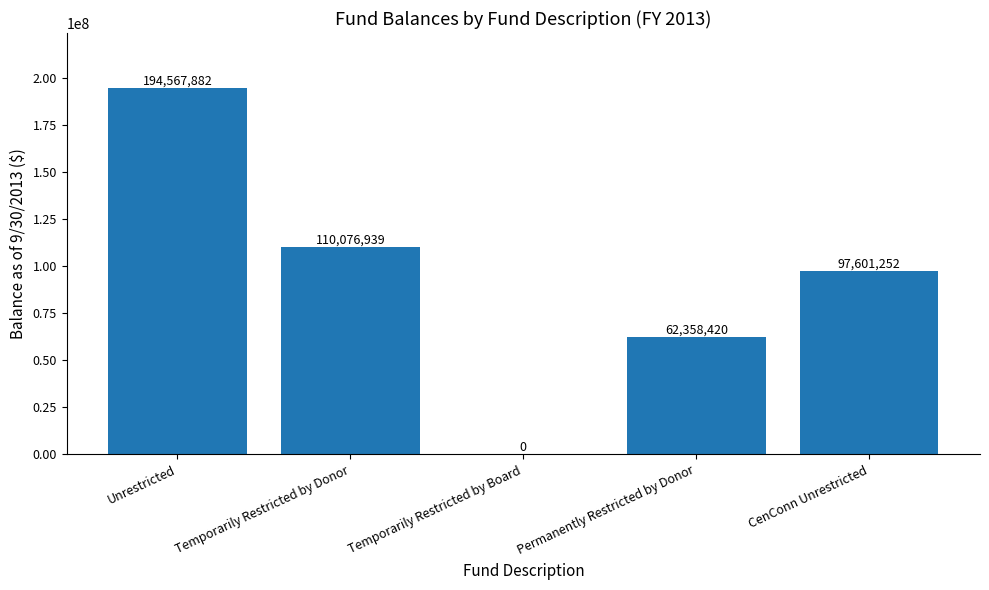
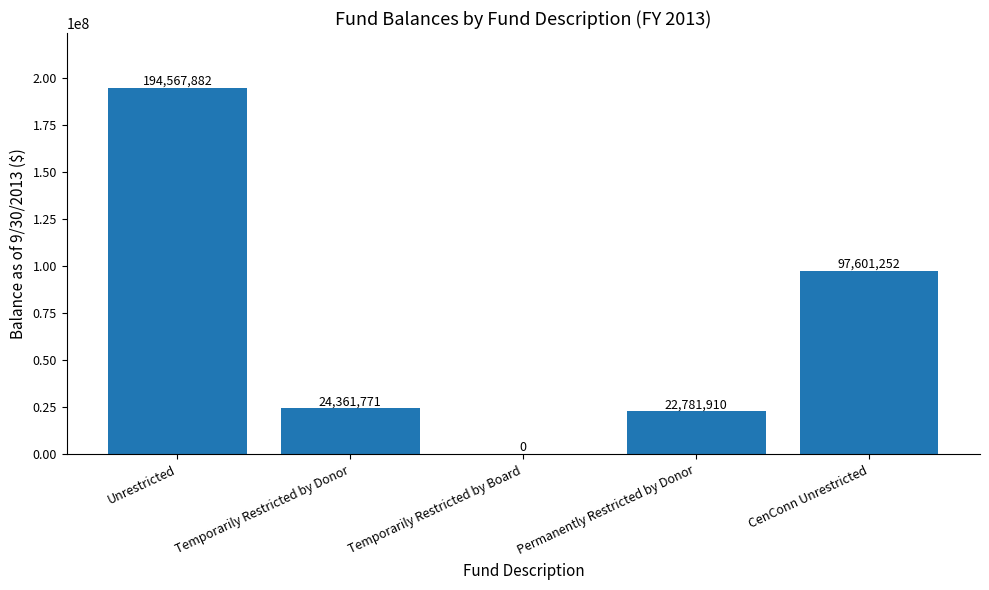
  {
    "Unrestricted": "194,567,882",
-   "Temporarily Restricted by Donor": "110,076,939",
+   "Temporarily Restricted by Donor": "24,361,771",
    "Temporarily Restricted by Board": "0",
-   "Permanently Restricted by Donor": "62,358,420",
+   "Permanently Restricted by Donor": "22,781,910",
    "CenConn Unrestricted": "97,601,252"
  }
